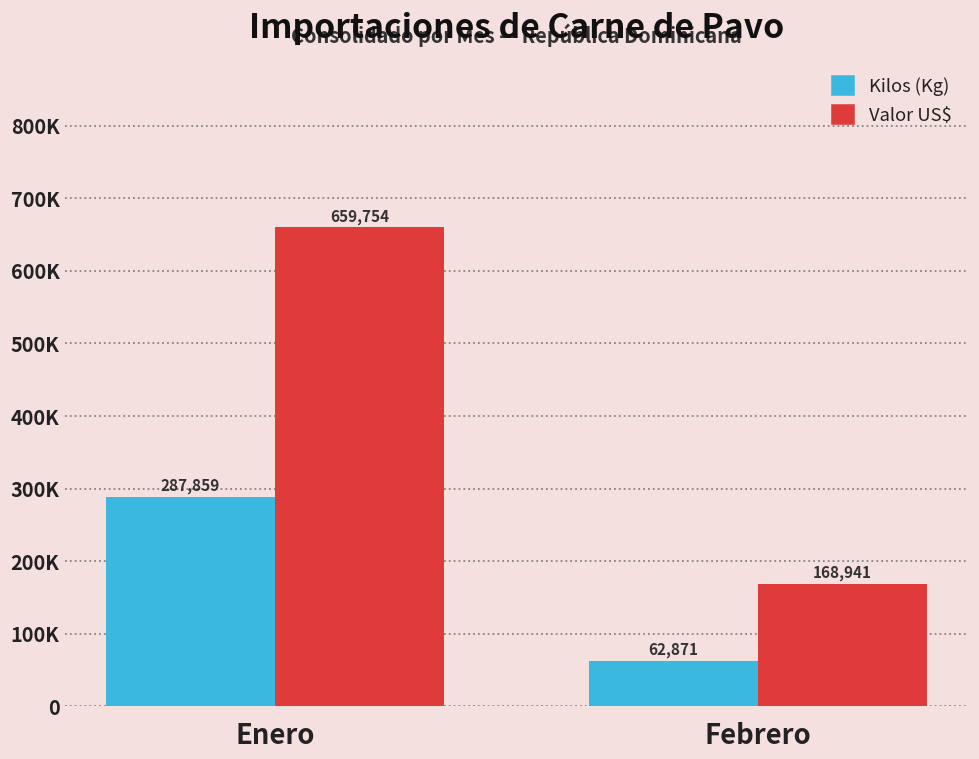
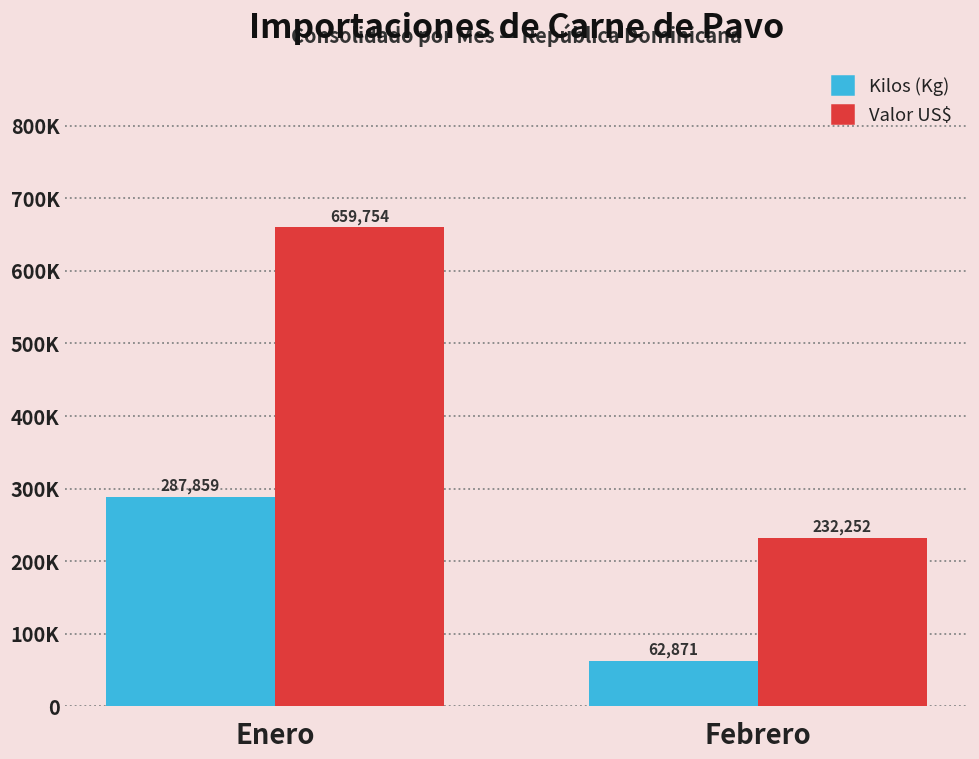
  {
    "Kilos (Kg)": {
      "Enero": "287,859",
      "Febrero": "62,871"
    },
    "Valor US$": {
      "Enero": "659,754",
-     "Febrero": "168,941"
+     "Febrero": "232,252"
    }
  }
